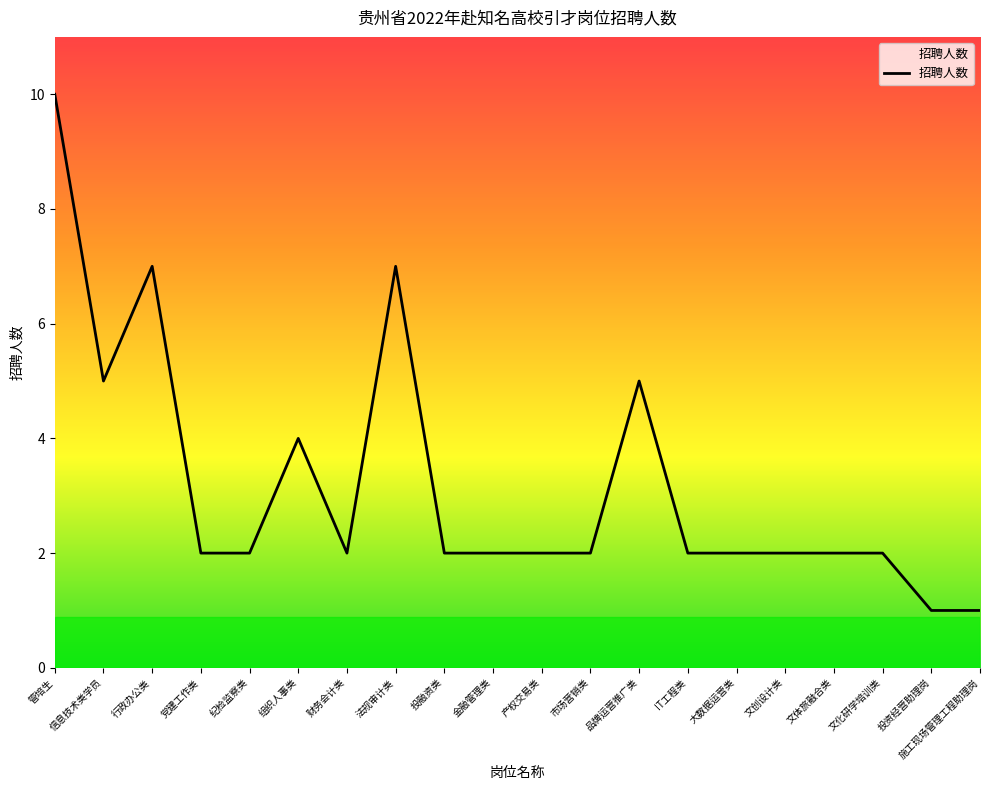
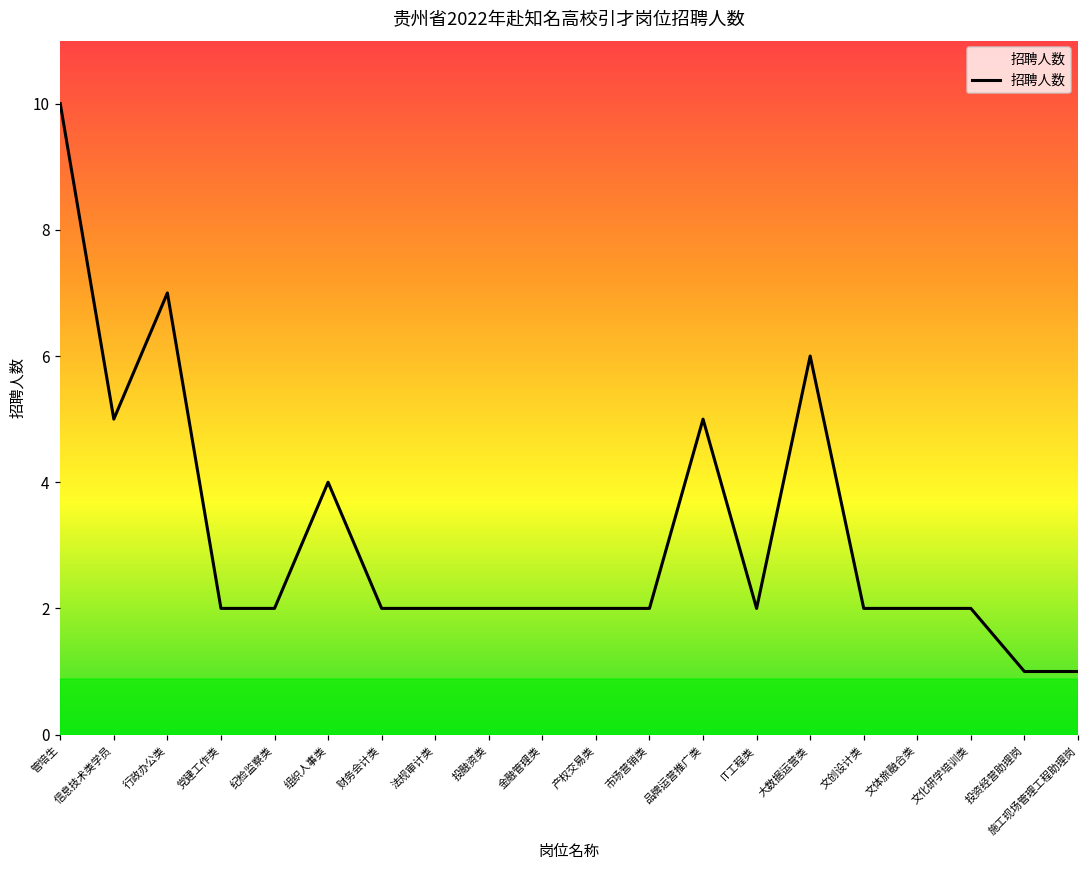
  {
    "管培生": 10,
    "信息技术类学员": 5,
    "行政办公类": 7,
    "党建工作类": 2,
    "纪检监察类": 2,
    "组织人事类": 4,
    "财务会计类": 2,
-   "法规审计类": 7,
+   "法规审计类": 2,
    "投融资类": 2,
    "金融管理类": 2,
    "产权交易类": 2,
    "市场营销类": 2,
    "品牌运营推广类": 5,
    "IT工程类": 2,
-   "大数据运营类": 2,
+   "大数据运营类": 6,
    "文创设计类": 2,
    "文体旅融合类": 2,
    "文化研学培训类": 2,
    "投资经营助理岗": 1,
    "施工现场管理工程助理岗": 1
  }
